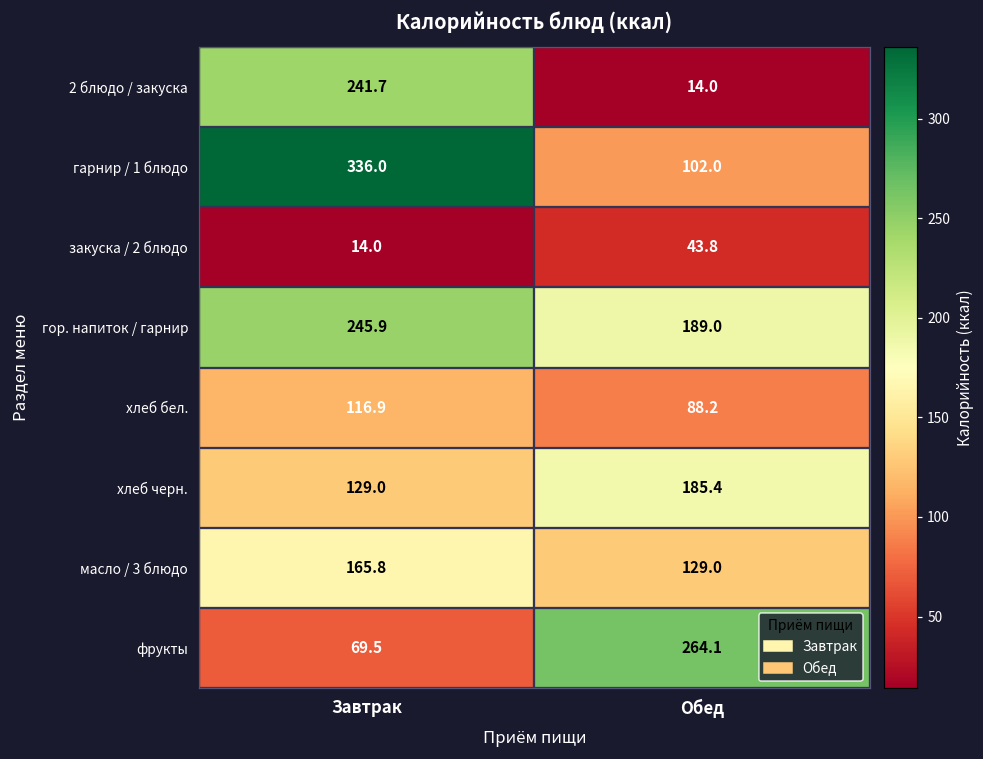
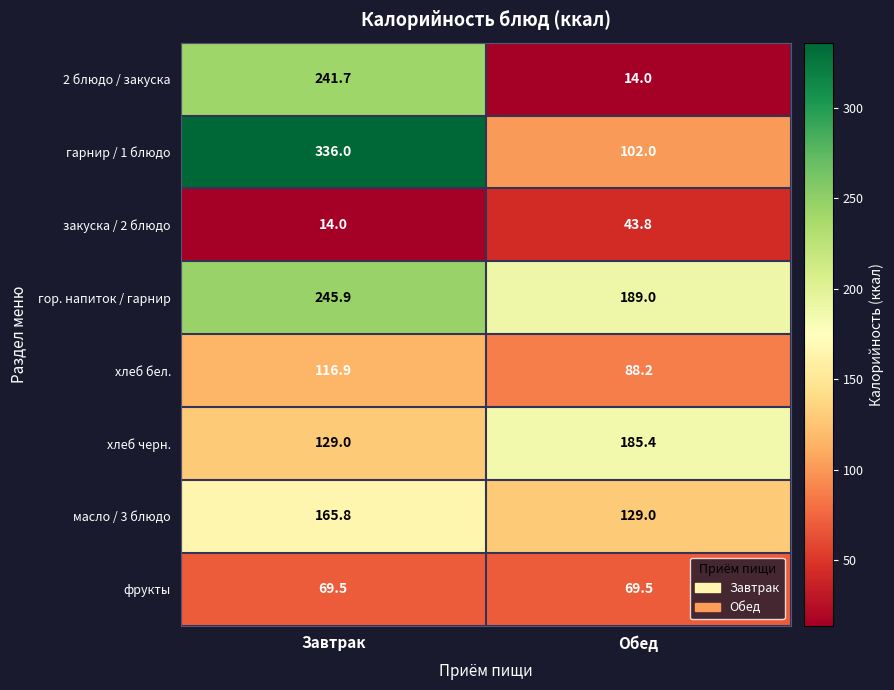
  {
    "2 блюдо / закуска": {
      "Завтрак": 241.7,
      "Обед": 14.0
    },
    "гарнир / 1 блюдо": {
      "Завтрак": 336.0,
      "Обед": 102.0
    },
    "закуска / 2 блюдо": {
      "Завтрак": 14.0,
      "Обед": 43.8
    },
    "гор. напиток / гарнир": {
      "Завтрак": 245.9,
      "Обед": 189.0
    },
    "хлеб бел.": {
      "Завтрак": 116.9,
      "Обед": 88.2
    },
    "хлеб черн.": {
      "Завтрак": 129.0,
      "Обед": 185.4
    },
    "масло / 3 блюдо": {
      "Завтрак": 165.8,
      "Обед": 129.0
    },
    "фрукты": {
      "Завтрак": 69.5,
-     "Обед": 264.1
+     "Обед": 69.5
    }
  }
